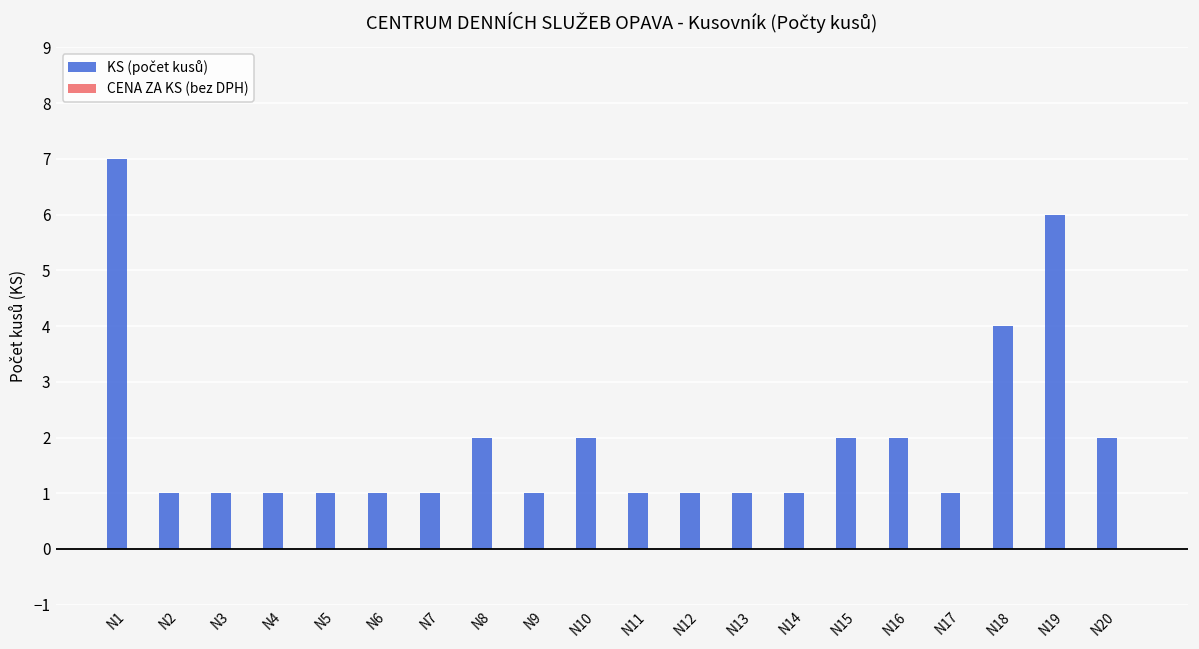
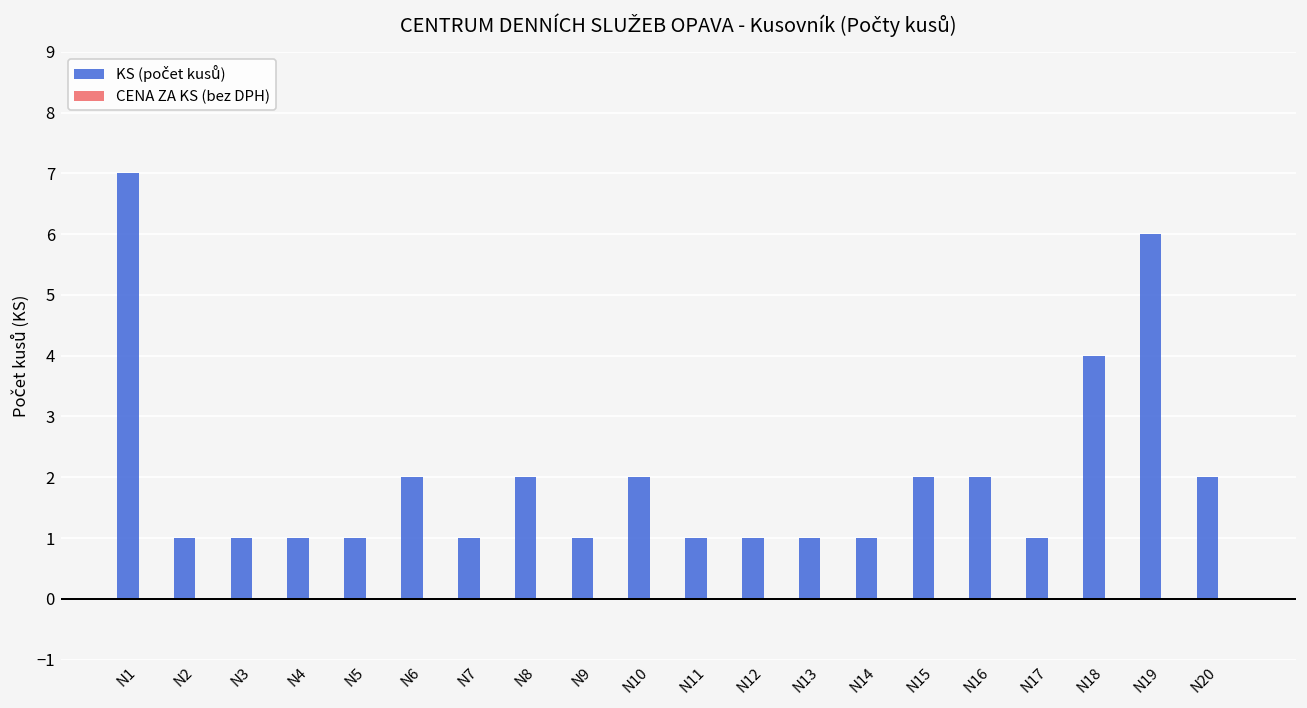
  {
    "KS (počet kusů)": {
      "N1": 7,
      "N2": 1,
      "N3": 1,
      "N4": 1,
      "N5": 1,
-     "N6": 1,
+     "N6": 2,
      "N7": 1,
      "N8": 2,
      "N9": 1,
      "N10": 2,
      "N11": 1,
      "N12": 1,
      "N13": 1,
      "N14": 1,
      "N15": 2,
      "N16": 2,
      "N17": 1,
      "N18": 4,
      "N19": 6,
      "N20": 2
    },
    "CENA ZA KS (bez DPH)": {
      "N1": 0,
      "N2": 0,
      "N3": 0,
      "N4": 0,
      "N5": 0,
      "N6": 0,
      "N7": 0,
      "N8": 0,
      "N9": 0,
      "N10": 0,
      "N11": 0,
      "N12": 0,
      "N13": 0,
      "N14": 0,
      "N15": 0,
      "N16": 0,
      "N17": 0,
      "N18": 0,
      "N19": 0,
      "N20": 0
    }
  }
